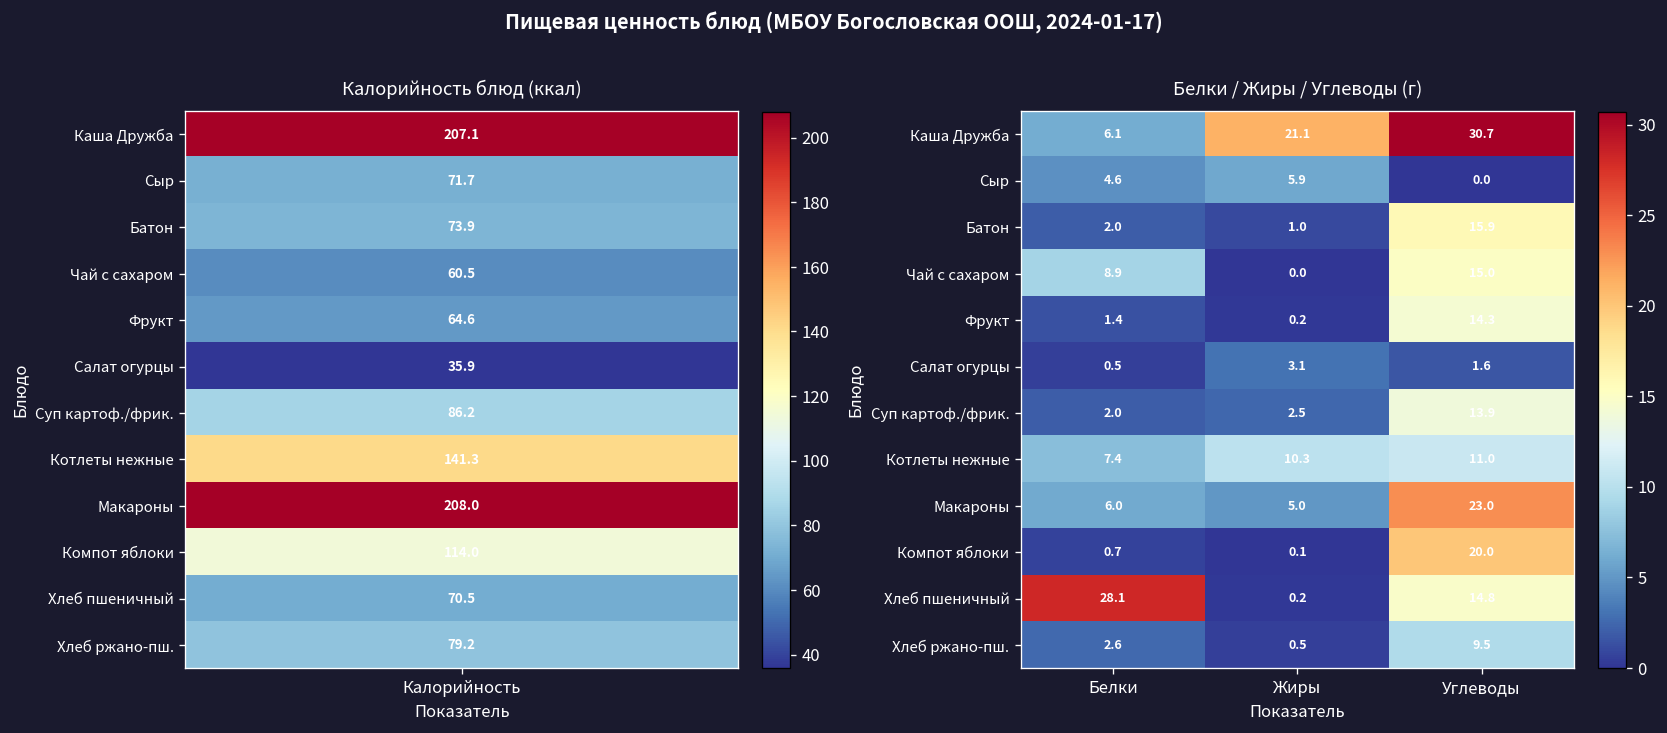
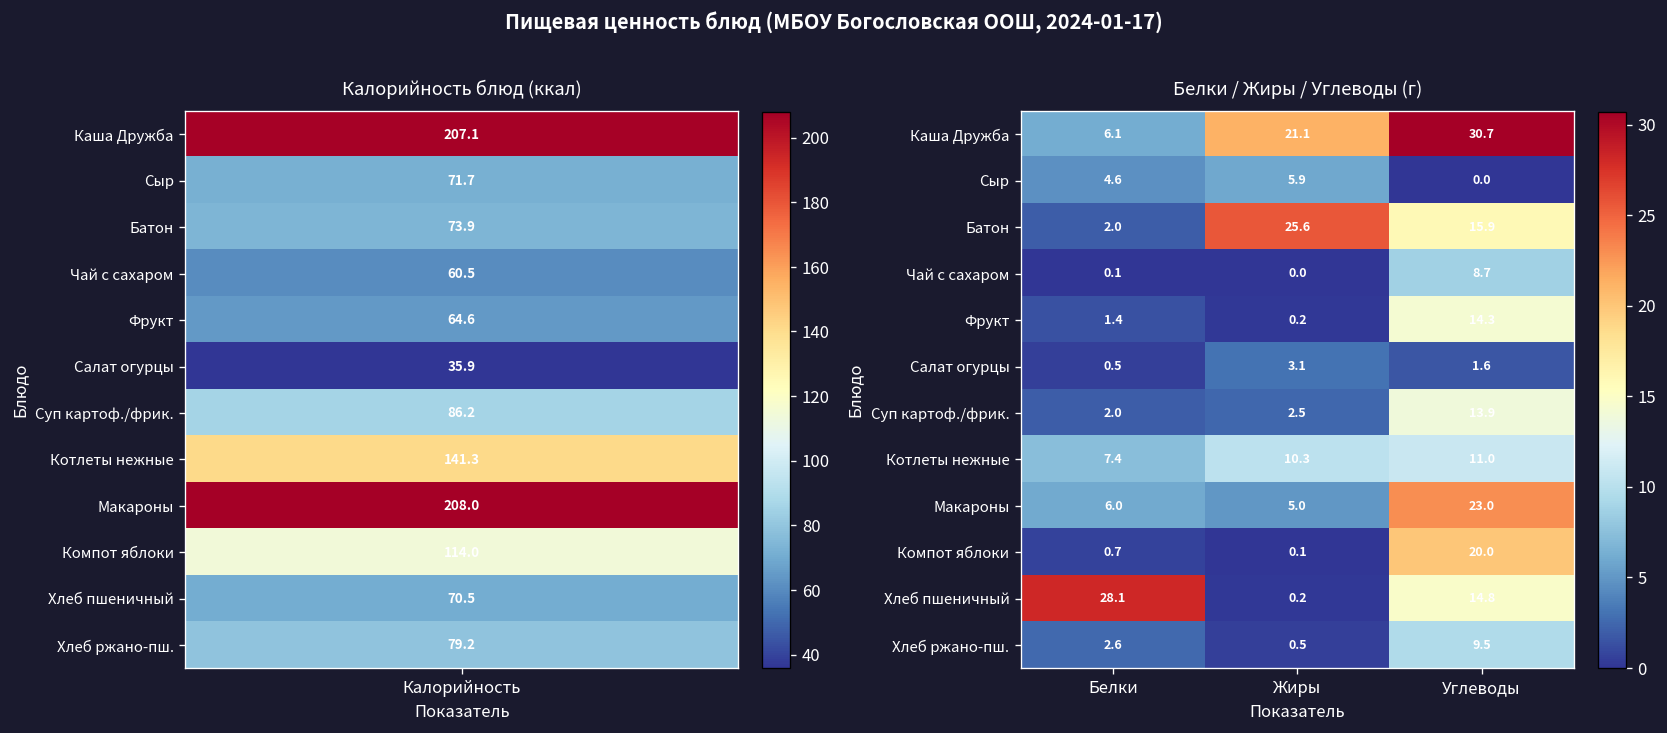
  {
    "Калорийность блюд (ккал)": {
      "Каша Дружба": {
        "Калорийность": 207.1
      },
      "Сыр": {
        "Калорийность": 71.7
      },
      "Батон": {
        "Калорийность": 73.9
      },
      "Чай с сахаром": {
        "Калорийность": 60.5
      },
      "Фрукт": {
        "Калорийность": 64.6
      },
      "Салат огурцы": {
        "Калорийность": 35.9
      },
      "Суп картоф./фрик.": {
        "Калорийность": 86.2
      },
      "Котлеты нежные": {
        "Калорийность": 141.3
      },
      "Макароны": {
        "Калорийность": 208.0
      },
      "Хлеб пшеничный": {
        "Калорийность": 70.5
      },
      "Хлеб ржано-пш.": {
        "Калорийность": 79.2
      }
    },
    "Белки / Жиры / Углеводы (г)": {
      "Каша Дружба": {
        "Белки": 6.1,
        "Жиры": 21.1,
        "Углеводы": 30.7
      },
      "Сыр": {
        "Белки": 4.6,
        "Жиры": 5.9,
        "Углеводы": 0.0
      },
      "Батон": {
        "Белки": 2.0,
-       "Жиры": 1.0,
+       "Жиры": 25.6,
        "Углеводы": 15.9
      },
      "Чай с сахаром": {
-       "Белки": 8.9,
+       "Белки": 0.1,
        "Жиры": 0.0,
-       "Углеводы": 15.0
+       "Углеводы": 8.7
      },
      "Фрукт": {
        "Белки": 1.4,
        "Жиры": 0.2
      },
      "Салат огурцы": {
        "Белки": 0.5,
        "Жиры": 3.1,
        "Углеводы": 1.6
      },
      "Суп картоф./фрик.": {
        "Белки": 2.0,
        "Жиры": 2.5
      },
      "Котлеты нежные": {
        "Белки": 7.4,
        "Жиры": 10.3,
        "Углеводы": 11.0
      },
      "Макароны": {
        "Белки": 6.0,
        "Жиры": 5.0,
        "Углеводы": 23.0
      },
      "Компот яблоки": {
        "Белки": 0.7,
        "Жиры": 0.1,
        "Углеводы": 20.0
      },
      "Хлеб пшеничный": {
        "Белки": 28.1,
        "Жиры": 0.2,
        "Углеводы": 14.8
      },
      "Хлеб ржано-пш.": {
        "Белки": 2.6,
        "Жиры": 0.5,
        "Углеводы": 9.5
      }
    }
  }
